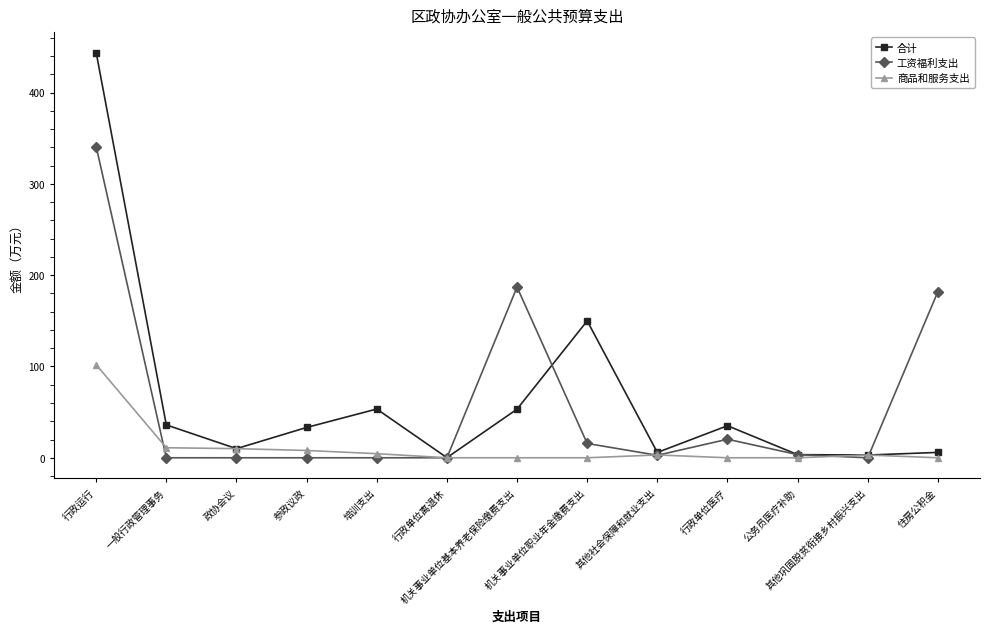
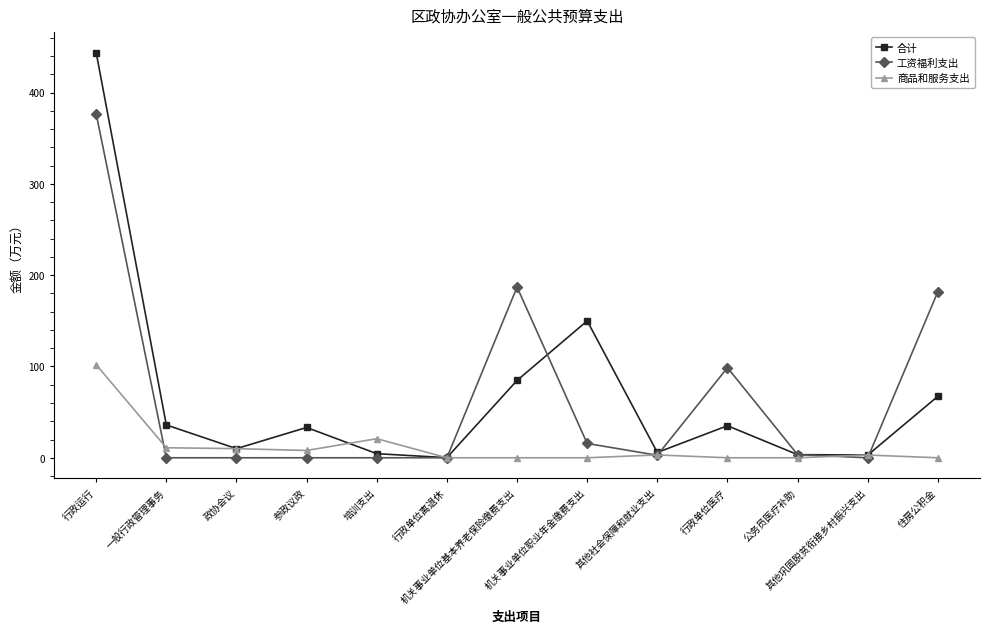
  {
    "合计": {
      "行政运行": 440,
      "一般行政管理事务": 40,
      "参政议政": 30,
-     "培训支出": 50,
-     "机关事业单位基本养老保险缴费支出": 50,
+     "培训支出": 0,
+     "机关事业单位基本养老保险缴费支出": 80,
      "机关事业单位职业年金缴费支出": 150,
      "行政单位医疗": 40,
-     "住房公积金": 10
+     "住房公积金": 70
    },
    "工资福利支出": {
-     "行政运行": 340,
+     "行政运行": 380,
      "一般行政管理事务": 0,
      "政协会议": 0,
      "参政议政": 0,
      "培训支出": 0,
      "机关事业单位基本养老保险缴费支出": 190,
      "机关事业单位职业年金缴费支出": 20,
-     "行政单位医疗": 20,
+     "行政单位医疗": 100,
      "其他巩固脱贫衔接乡村振兴支出": 0,
      "住房公积金": 180
    },
    "商品和服务支出": {
      "行政运行": 100,
      "一般行政管理事务": 10,
      "参政议政": 10,
-     "培训支出": 0,
+     "培训支出": 20,
      "机关事业单位基本养老保险缴费支出": 0,
      "机关事业单位职业年金缴费支出": 0,
      "行政单位医疗": 0,
      "公务员医疗补助": 0,
      "住房公积金": 0
    }
  }
